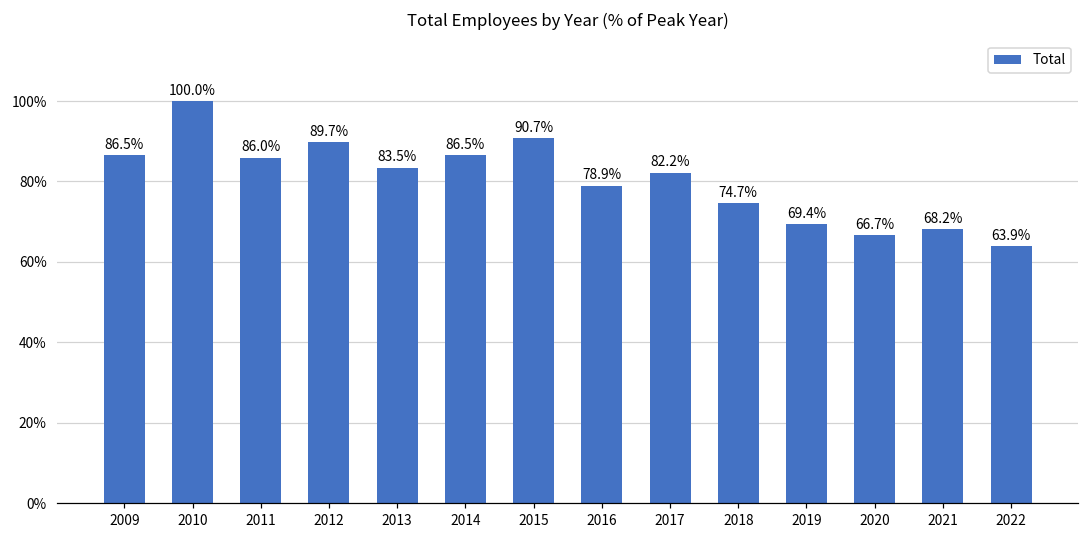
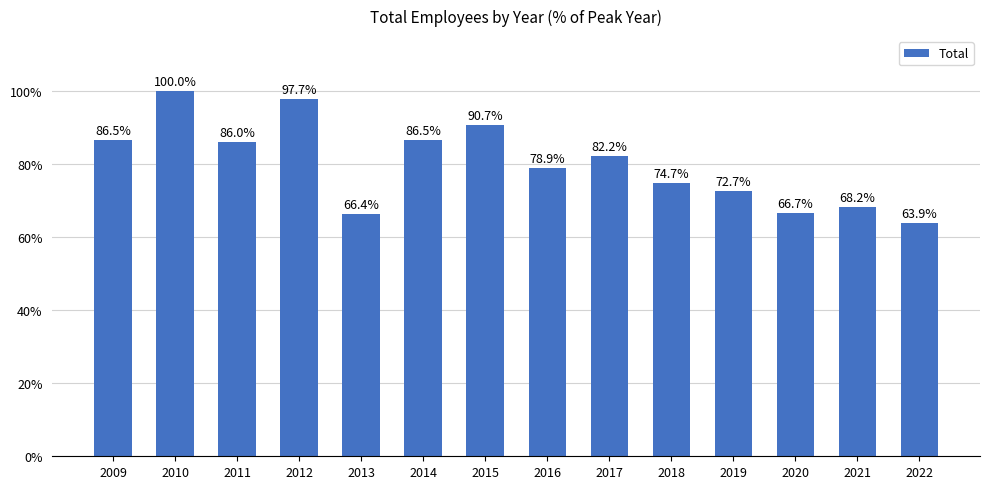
  {
    "2009": "86.5%",
    "2010": "100.0%",
    "2011": "86.0%",
-   "2012": "89.7%",
-   "2013": "83.5%",
+   "2012": "97.7%",
+   "2013": "66.4%",
    "2014": "86.5%",
    "2015": "90.7%",
    "2016": "78.9%",
    "2017": "82.2%",
    "2018": "74.7%",
-   "2019": "69.4%",
+   "2019": "72.7%",
    "2020": "66.7%",
    "2021": "68.2%",
    "2022": "63.9%"
  }
